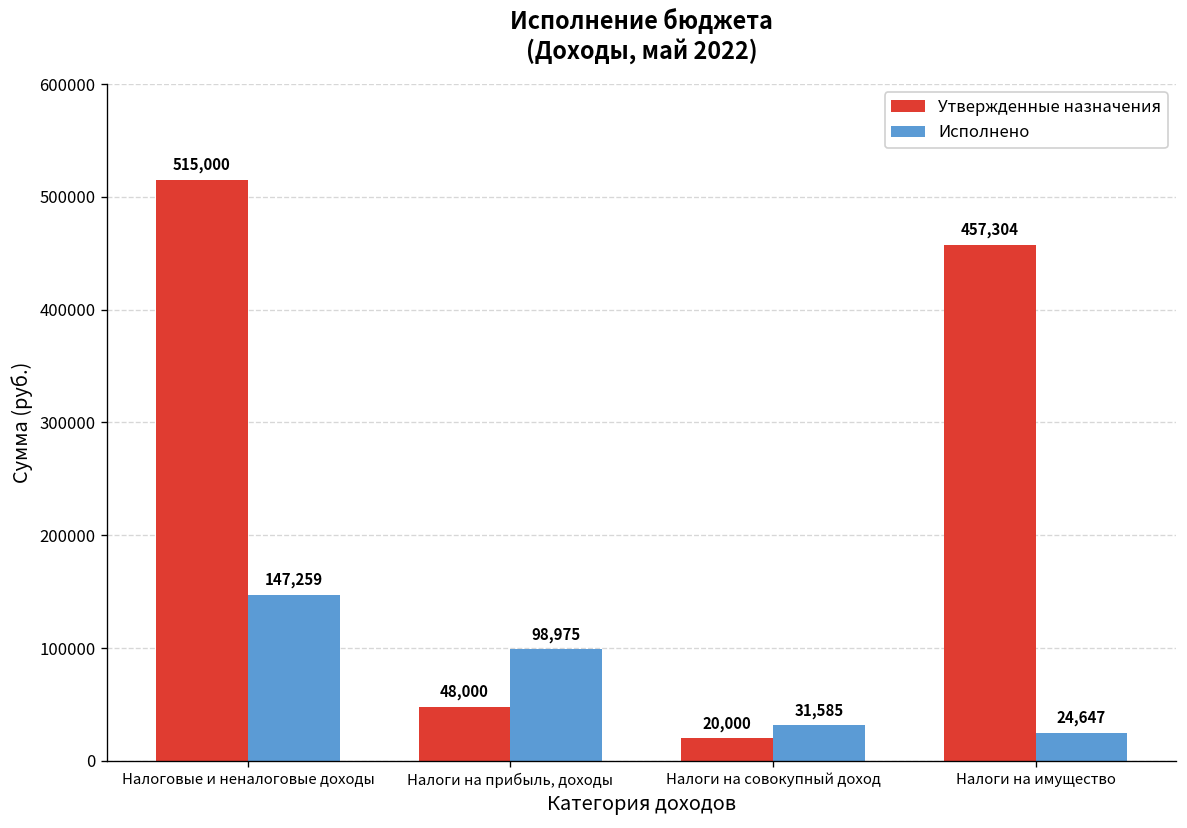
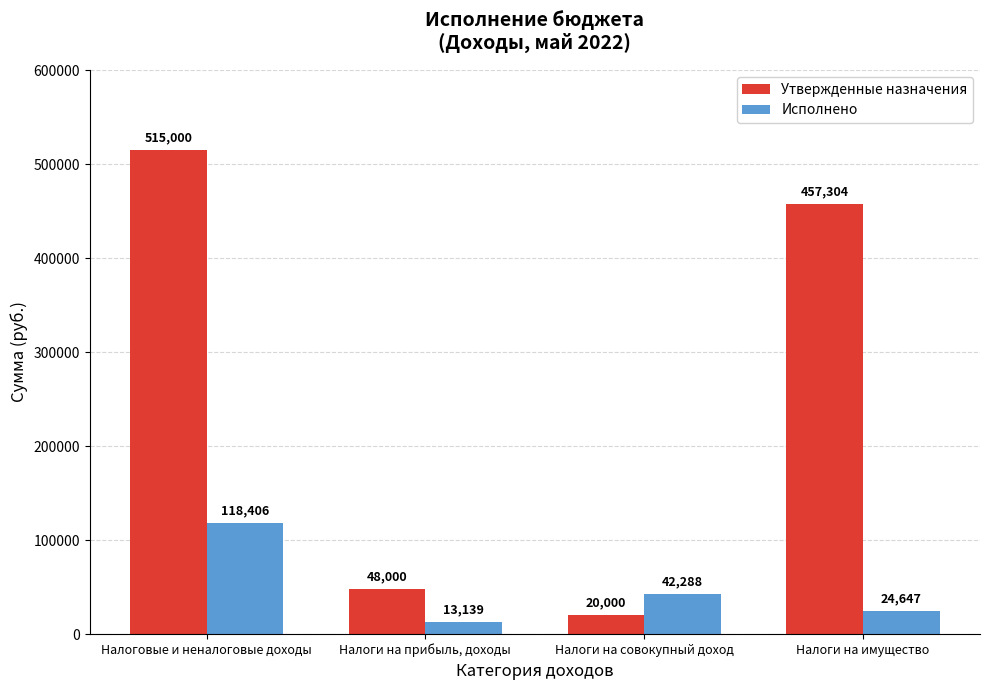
  {
    "Утвержденные назначения": {
      "Налоговые и неналоговые доходы": "515,000",
      "Налоги на прибыль, доходы": "48,000",
      "Налоги на совокупный доход": "20,000",
      "Налоги на имущество": "457,304"
    },
    "Исполнено": {
-     "Налоговые и неналоговые доходы": "147,259",
-     "Налоги на прибыль, доходы": "98,975",
-     "Налоги на совокупный доход": "31,585",
+     "Налоговые и неналоговые доходы": "118,406",
+     "Налоги на прибыль, доходы": "13,139",
+     "Налоги на совокупный доход": "42,288",
      "Налоги на имущество": "24,647"
    }
  }
